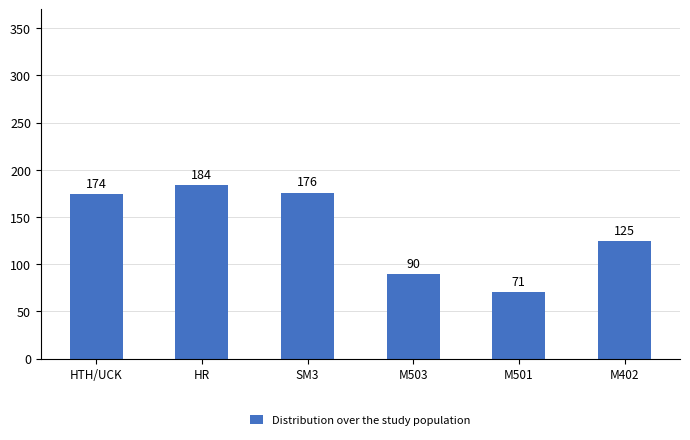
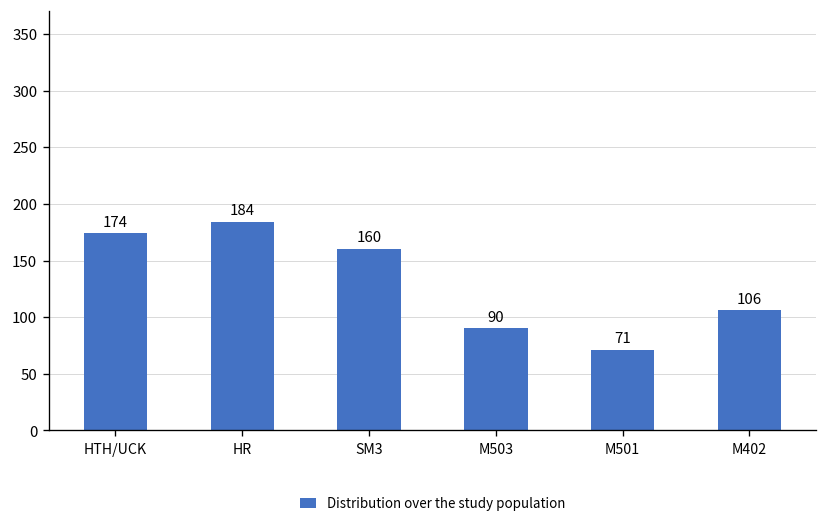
  {
    "HTH/UCK": 174,
    "HR": 184,
-   "SM3": 176,
+   "SM3": 160,
    "M503": 90,
    "M501": 71,
-   "M402": 125
+   "M402": 106
  }
